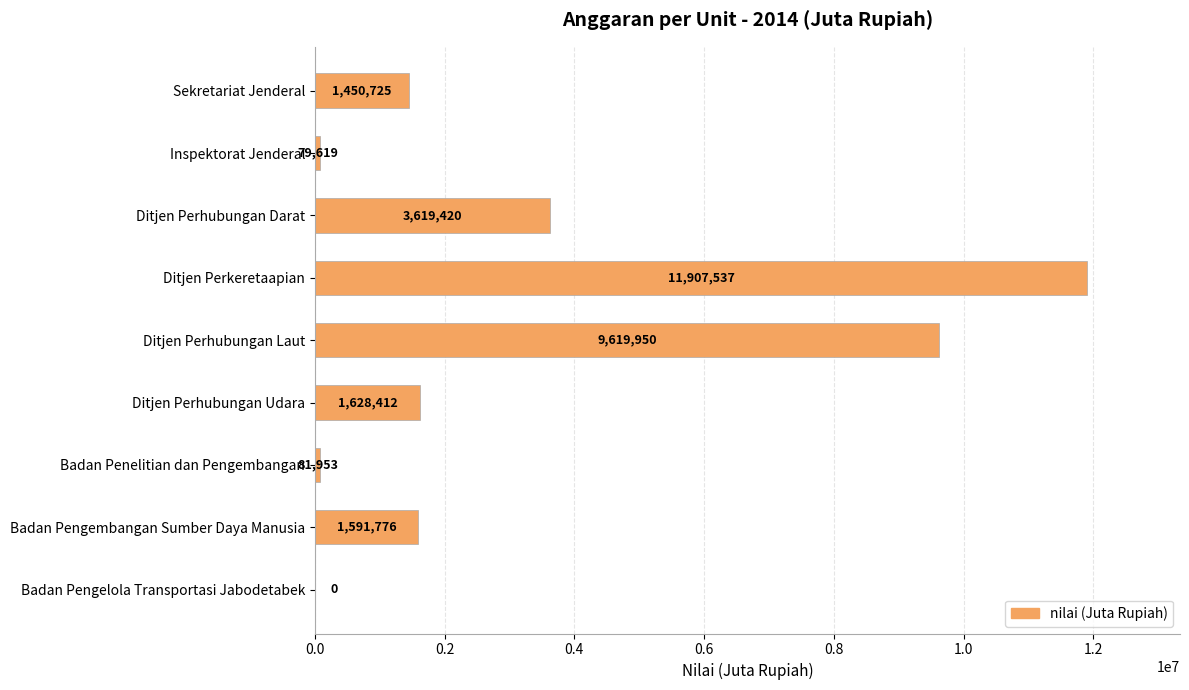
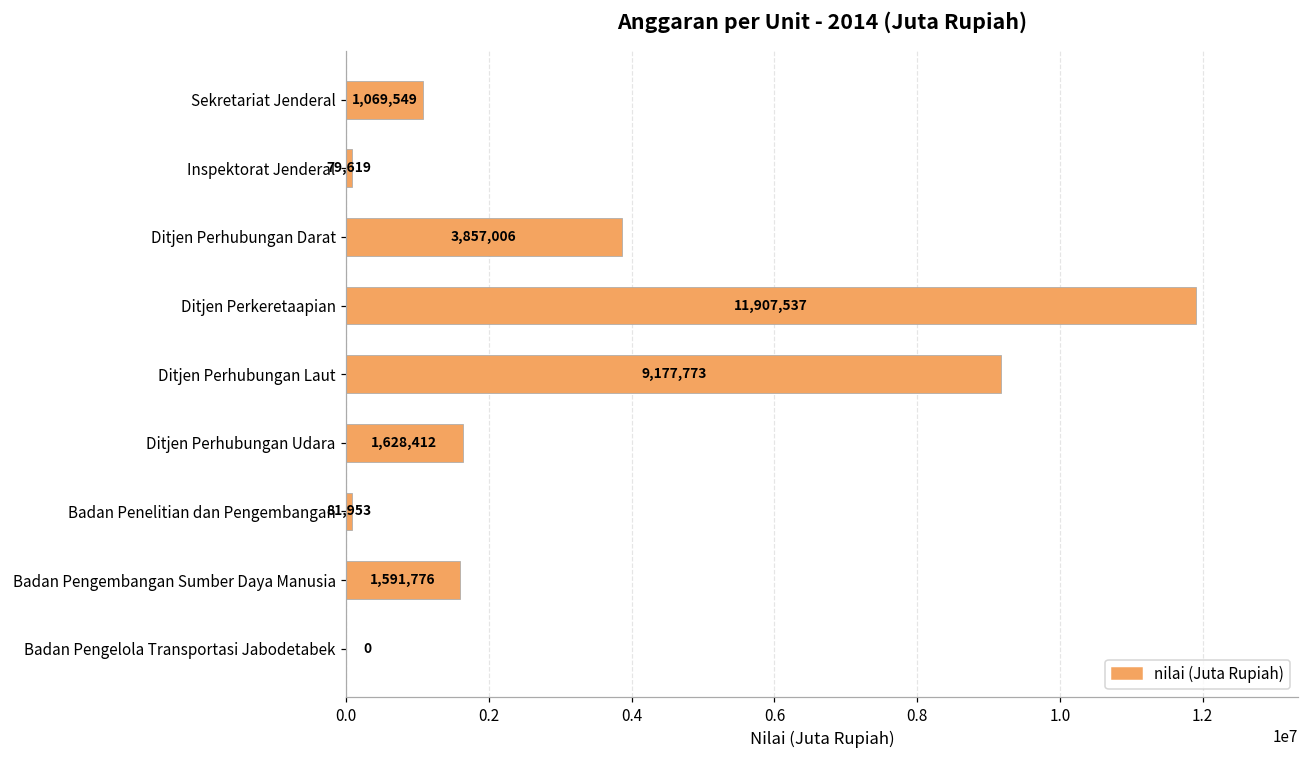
  {
-   "Sekretariat Jenderal": "1,450,725",
+   "Sekretariat Jenderal": "1,069,549",
    "Inspektorat Jenderal": "79,619",
-   "Ditjen Perhubungan Darat": "3,619,420",
+   "Ditjen Perhubungan Darat": "3,857,006",
    "Ditjen Perkeretaapian": "11,907,537",
-   "Ditjen Perhubungan Laut": "9,619,950",
+   "Ditjen Perhubungan Laut": "9,177,773",
    "Ditjen Perhubungan Udara": "1,628,412",
    "Badan Penelitian dan Pengembangan": "81,953",
    "Badan Pengembangan Sumber Daya Manusia": "1,591,776",
    "Badan Pengelola Transportasi Jabodetabek": "0"
  }
